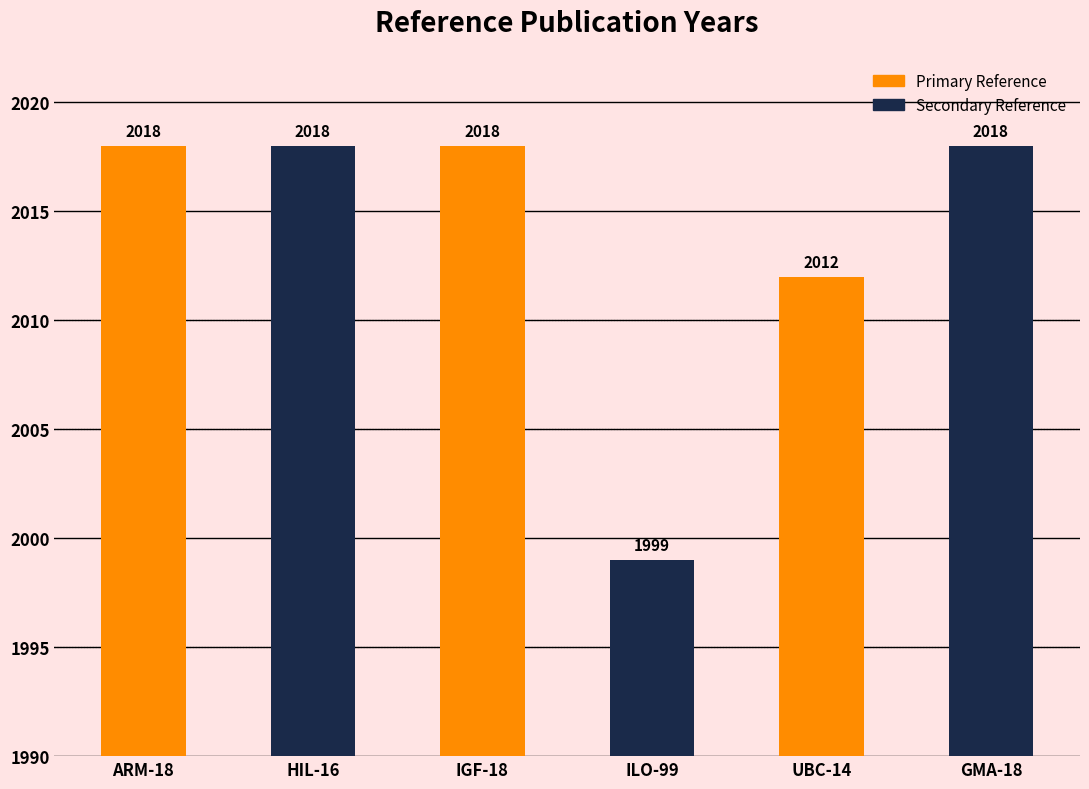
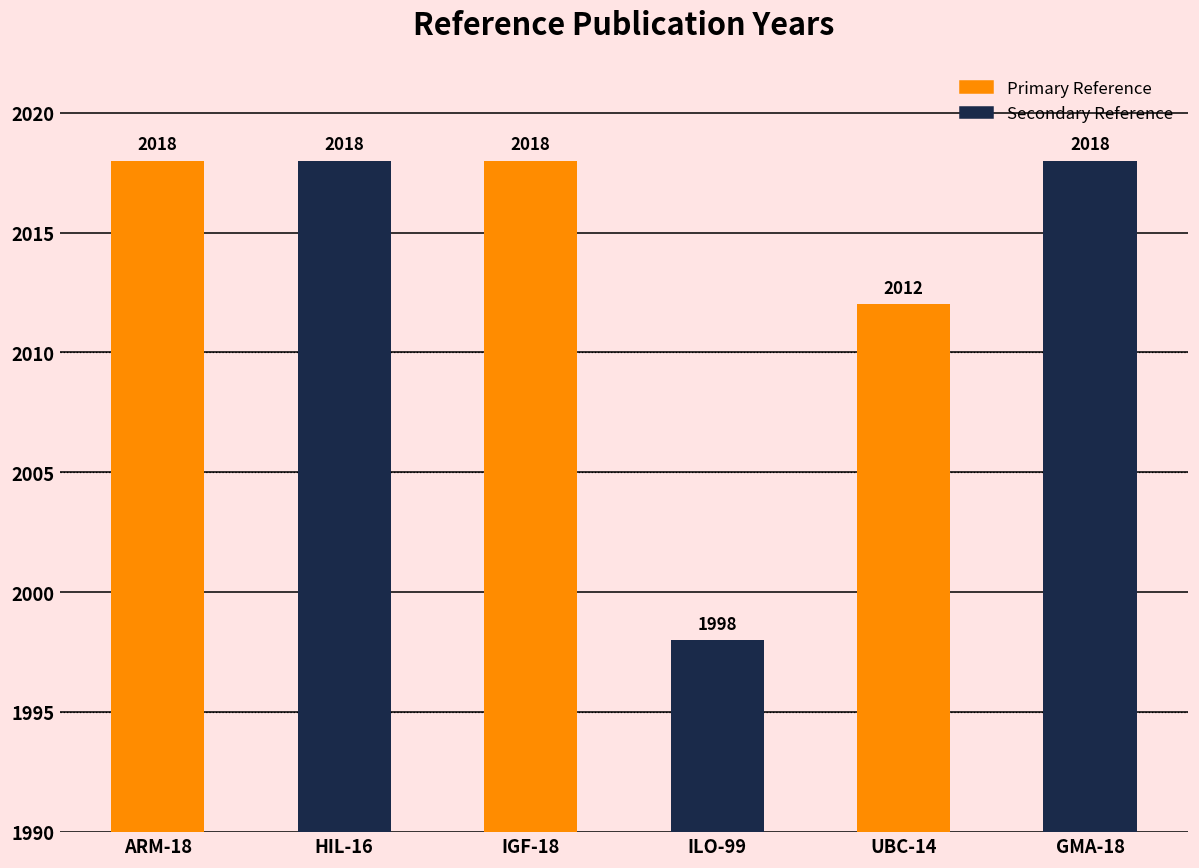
  {
    "ARM-18": 2018,
    "HIL-16": 2018,
    "IGF-18": 2018,
-   "ILO-99": 1999,
+   "ILO-99": 1998,
    "UBC-14": 2012,
    "GMA-18": 2018
  }
